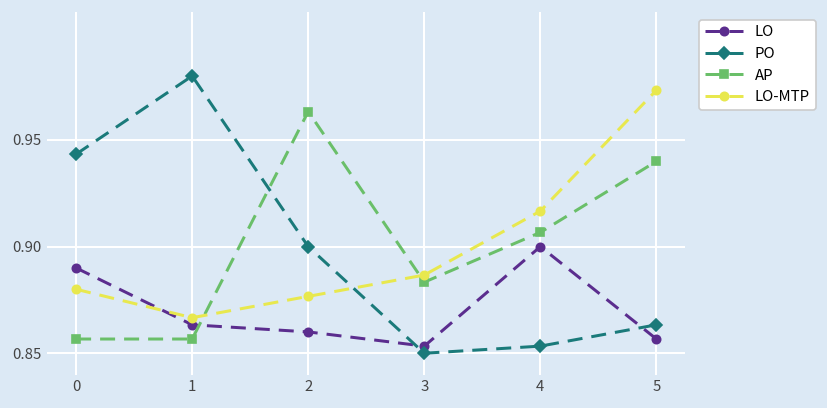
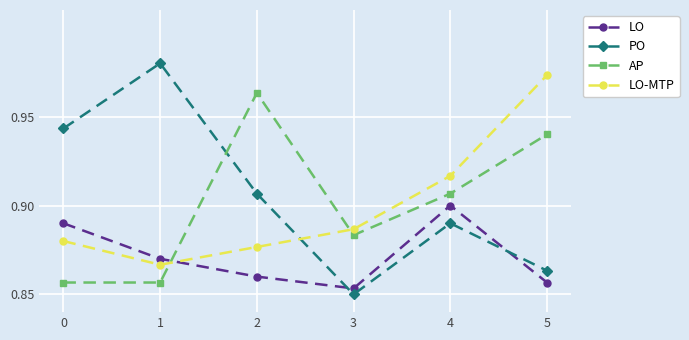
  {
    "LO": {
      "0": 0.890,
-     "1": 0.863,
+     "1": 0.870,
      "2": 0.860,
      "3": 0.853,
      "4": 0.900,
      "5": 0.857
    },
    "PO": {
      "0": 0.943,
      "1": 0.980,
-     "2": 0.900,
+     "2": 0.907,
      "3": 0.850,
-     "4": 0.853,
+     "4": 0.890,
      "5": 0.863
    },
    "AP": {
      "0": 0.857,
      "1": 0.857,
      "2": 0.963,
      "3": 0.883,
      "4": 0.907,
      "5": 0.940
    },
    "LO-MTP": {
      "0": 0.880,
      "1": 0.867,
      "2": 0.877,
      "3": 0.887,
      "4": 0.917,
      "5": 0.973
    }
  }
